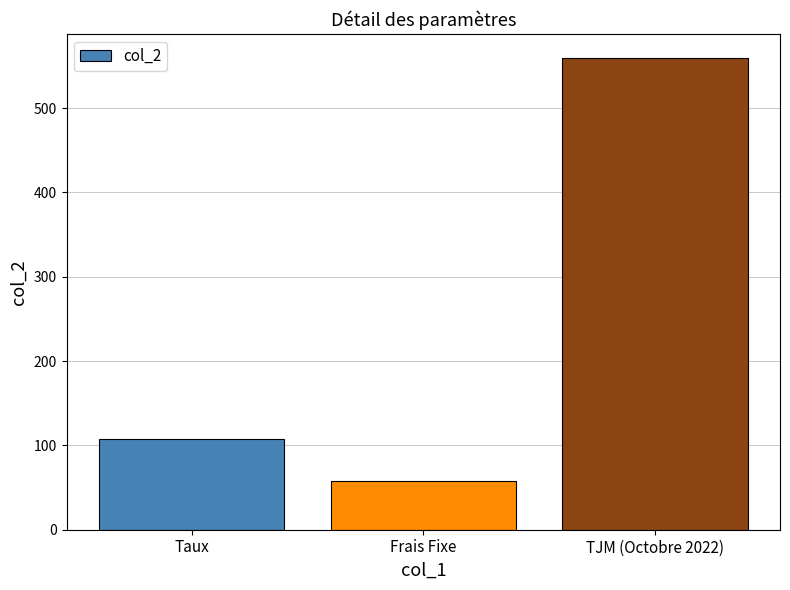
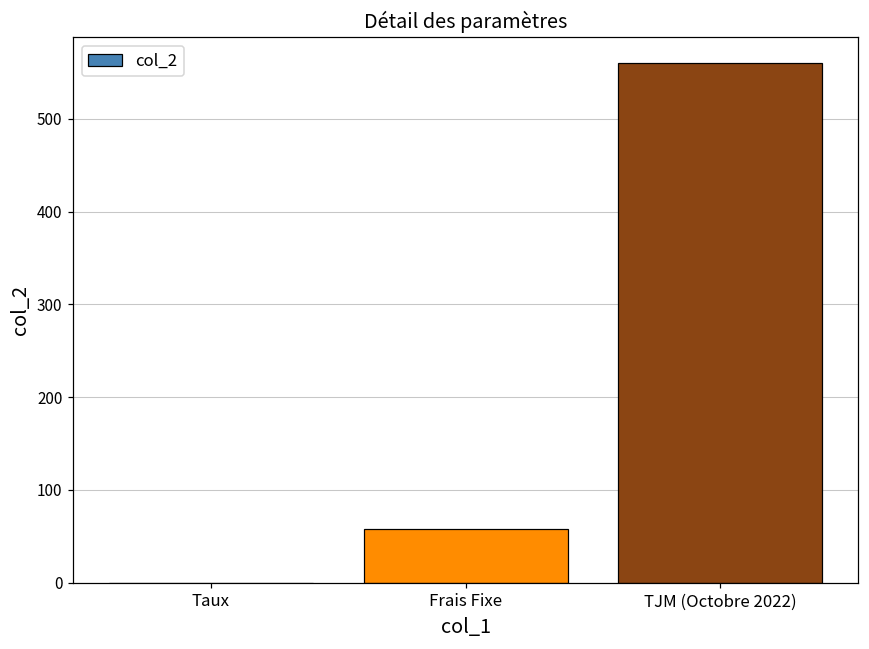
  {
-   "Taux": 110,
+   "Taux": 0,
    "Frais Fixe": 60,
    "TJM (Octobre 2022)": 560
  }
